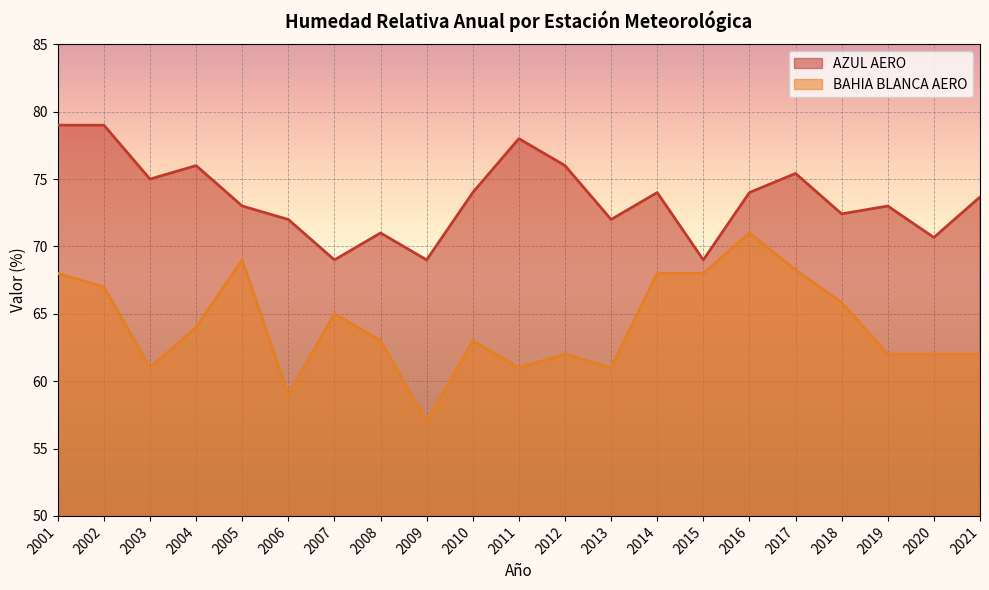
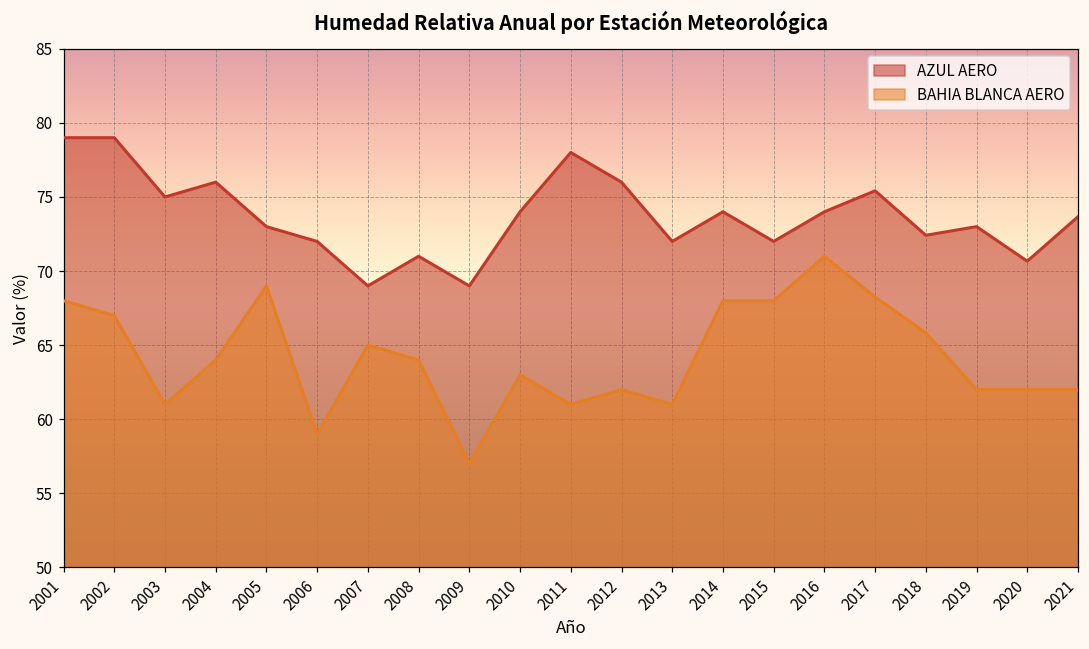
  {
    "AZUL AERO": {
      "2001": 79,
      "2002": 79,
      "2003": 75,
      "2004": 76,
      "2005": 73,
      "2006": 72,
      "2007": 69,
      "2008": 71,
      "2009": 69,
      "2010": 74,
      "2011": 78,
      "2012": 76,
      "2013": 72,
      "2014": 74,
-     "2015": 69,
+     "2015": 72,
      "2016": 74,
      "2017": 75.4,
      "2018": 72.4,
      "2019": 73,
      "2020": 70.7,
      "2021": 73.7
    },
    "BAHIA BLANCA AERO": {
      "2001": 68,
      "2002": 67,
      "2003": 61,
      "2004": 64,
      "2005": 69,
      "2006": 59,
      "2007": 65,
-     "2008": 63,
+     "2008": 64,
      "2009": 57,
      "2010": 63,
      "2011": 61,
      "2012": 62,
      "2013": 61,
      "2014": 68,
      "2015": 68,
      "2016": 71,
      "2017": 68.3,
      "2018": 66,
      "2019": 62,
      "2020": 62,
      "2021": 62
    }
  }
